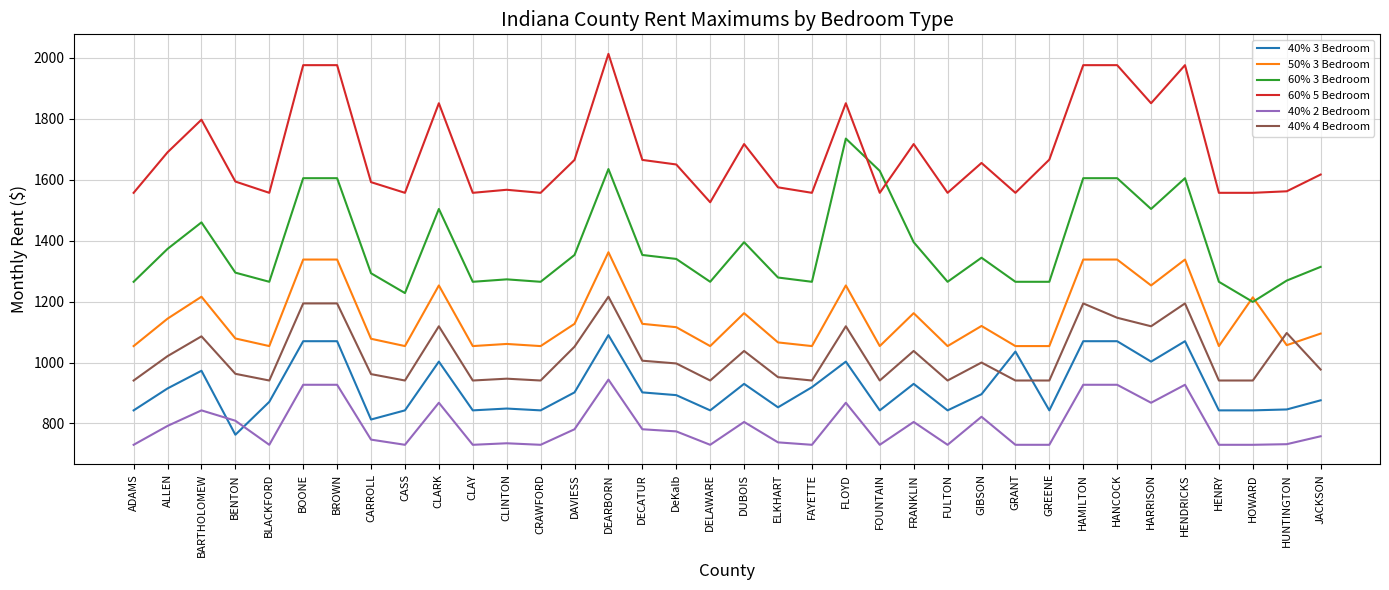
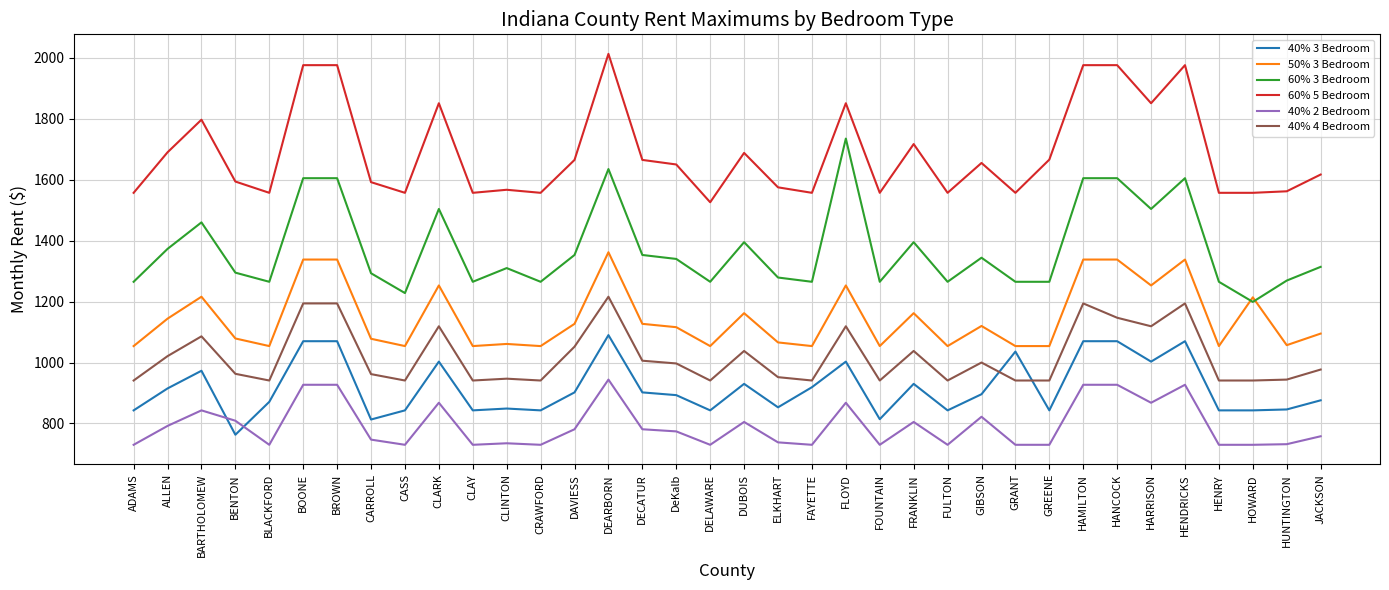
  {
    "40% 3 Bedroom": {
      "ADAMS": 840,
      "ALLEN": 920,
      "BARTHOLOMEW": 970,
      "BENTON": 760,
      "BLACKFORD": 870,
      "BOONE": 1070,
      "BROWN": 1070,
      "CARROLL": 810,
      "CASS": 840,
      "CLARK": 1000,
      "CLAY": 840,
      "CLINTON": 850,
      "CRAWFORD": 840,
      "DAVIESS": 900,
      "DEARBORN": 1090,
      "DECATUR": 900,
      "DeKalb": 890,
      "DELAWARE": 840,
      "DUBOIS": 930,
      "ELKHART": 850,
      "FAYETTE": 920,
      "FLOYD": 1000,
-     "FOUNTAIN": 840,
+     "FOUNTAIN": 810,
      "FRANKLIN": 930,
      "FULTON": 840,
      "GIBSON": 900,
      "GRANT": 1040,
      "GREENE": 840,
      "HAMILTON": 1070,
      "HANCOCK": 1070,
      "HARRISON": 1000,
      "HENDRICKS": 1070,
      "HENRY": 840,
      "HOWARD": 840,
      "HUNTINGTON": 850,
      "JACKSON": 880
    },
    "60% 3 Bedroom": {
      "ADAMS": 1270,
      "ALLEN": 1370,
      "BARTHOLOMEW": 1460,
      "BENTON": 1300,
      "BLACKFORD": 1270,
      "BOONE": 1610,
      "BROWN": 1610,
      "CARROLL": 1290,
      "CASS": 1230,
      "CLARK": 1500,
      "CLAY": 1270,
-     "CLINTON": 1270,
+     "CLINTON": 1310,
      "CRAWFORD": 1270,
      "DAVIESS": 1350,
      "DEARBORN": 1640,
      "DECATUR": 1350,
      "DeKalb": 1340,
      "DELAWARE": 1270,
      "DUBOIS": 1400,
      "ELKHART": 1280,
      "FAYETTE": 1270,
      "FLOYD": 1740,
-     "FOUNTAIN": 1630,
+     "FOUNTAIN": 1270,
      "FRANKLIN": 1400,
      "FULTON": 1270,
      "GIBSON": 1340,
      "GRANT": 1270,
      "GREENE": 1270,
      "HAMILTON": 1610,
      "HANCOCK": 1610,
      "HARRISON": 1500,
      "HENDRICKS": 1610,
      "HENRY": 1270,
      "HOWARD": 1200,
      "HUNTINGTON": 1270,
      "JACKSON": 1310
    },
    "60% 5 Bedroom": {
      "ADAMS": 1560,
      "ALLEN": 1690,
      "BARTHOLOMEW": 1800,
      "BENTON": 1590,
      "BLACKFORD": 1560,
      "BOONE": 1980,
      "BROWN": 1980,
      "CARROLL": 1590,
      "CASS": 1560,
      "CLARK": 1850,
      "CLAY": 1560,
      "CLINTON": 1570,
      "CRAWFORD": 1560,
      "DAVIESS": 1670,
      "DEARBORN": 2010,
      "DECATUR": 1670,
      "DeKalb": 1650,
      "DELAWARE": 1530,
-     "DUBOIS": 1720,
+     "DUBOIS": 1690,
      "ELKHART": 1580,
      "FAYETTE": 1560,
      "FLOYD": 1850,
      "FOUNTAIN": 1560,
      "FRANKLIN": 1720,
      "FULTON": 1560,
      "GIBSON": 1660,
      "GRANT": 1560,
      "GREENE": 1670,
      "HAMILTON": 1980,
      "HANCOCK": 1980,
      "HARRISON": 1850,
      "HENDRICKS": 1980,
      "HENRY": 1560,
      "HOWARD": 1560,
      "HUNTINGTON": 1560,
      "JACKSON": 1620
    },
    "40% 4 Bedroom": {
      "ADAMS": 940,
      "ALLEN": 1020,
      "BARTHOLOMEW": 1090,
      "BENTON": 960,
      "BLACKFORD": 940,
      "BOONE": 1190,
      "BROWN": 1190,
      "CARROLL": 960,
      "CASS": 940,
      "CLARK": 1120,
      "CLAY": 940,
      "CLINTON": 950,
      "CRAWFORD": 940,
      "DAVIESS": 1050,
      "DEARBORN": 1220,
      "DECATUR": 1010,
      "DeKalb": 1000,
      "DELAWARE": 940,
      "DUBOIS": 1040,
      "ELKHART": 950,
      "FAYETTE": 940,
      "FLOYD": 1120,
      "FOUNTAIN": 940,
      "FRANKLIN": 1040,
      "FULTON": 940,
      "GIBSON": 1000,
      "GRANT": 940,
      "GREENE": 940,
      "HAMILTON": 1190,
      "HANCOCK": 1150,
      "HARRISON": 1120,
      "HENDRICKS": 1190,
      "HENRY": 940,
      "HOWARD": 940,
-     "HUNTINGTON": 1100,
+     "HUNTINGTON": 940,
      "JACKSON": 980
    }
  }
